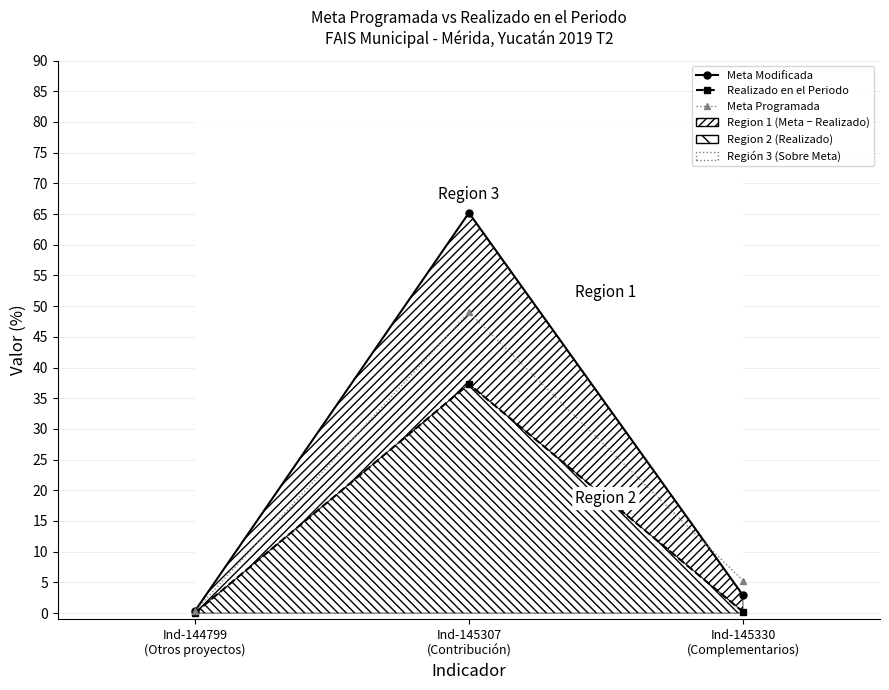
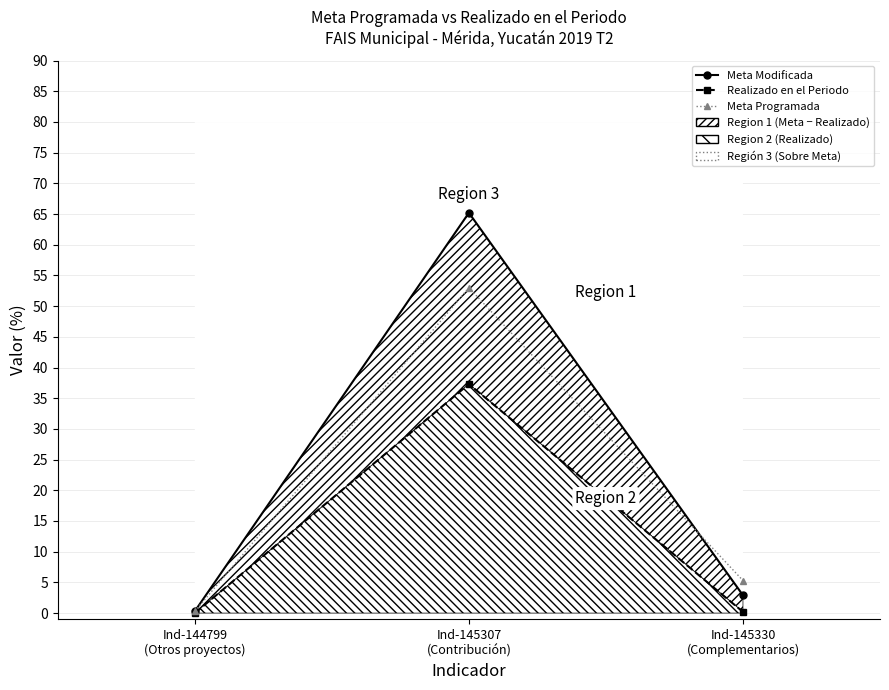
  {
    "Meta Programada": {
-     "Ind-145307 (Contribución)": 49,
+     "Ind-145307 (Contribución)": 53,
      "Ind-145330 (Complementarios)": 5
    }
  }
